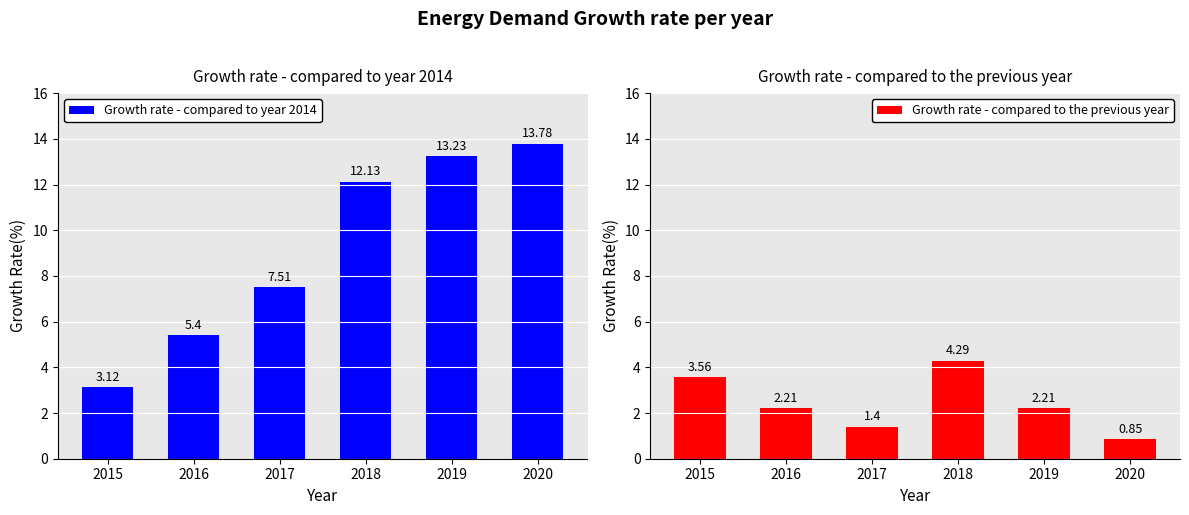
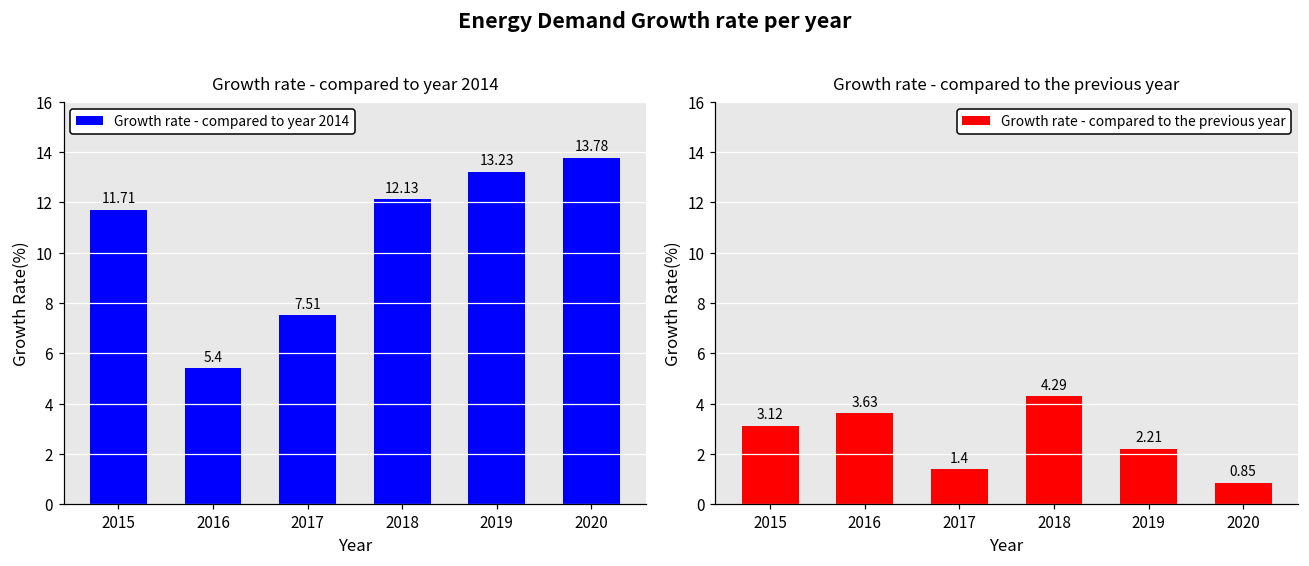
  {
    "Growth rate - compared to year 2014": {
-     "2015": 3.12,
+     "2015": 11.71,
      "2016": 5.4,
      "2017": 7.51,
      "2018": 12.13,
      "2019": 13.23,
      "2020": 13.78
    },
    "Growth rate - compared to the previous year": {
-     "2015": 3.56,
-     "2016": 2.21,
+     "2015": 3.12,
+     "2016": 3.63,
      "2017": 1.4,
      "2018": 4.29,
      "2019": 2.21,
      "2020": 0.85
    }
  }
